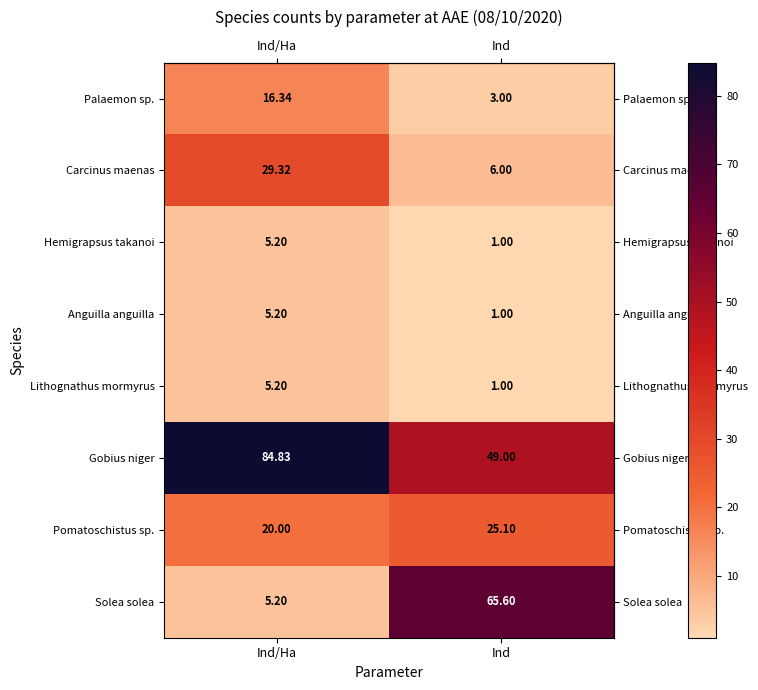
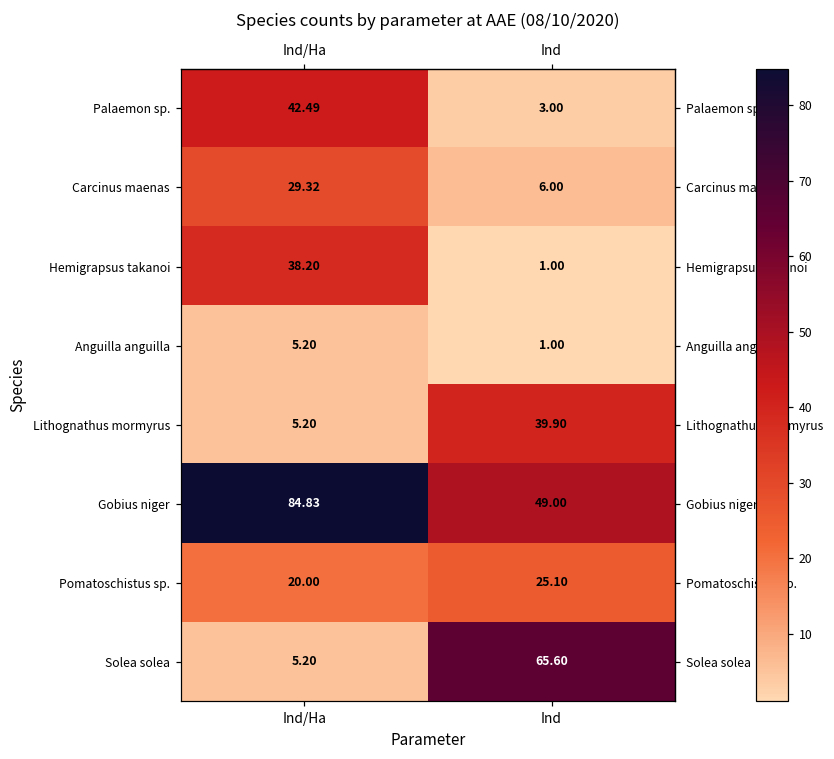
  {
    "Palaemon sp.": {
-     "Ind/Ha": 16.34,
+     "Ind/Ha": 42.49,
      "Ind": 3.00
    },
    "Carcinus maenas": {
      "Ind/Ha": 29.32,
      "Ind": 6.00
    },
    "Hemigrapsus takanoi": {
-     "Ind/Ha": 5.20,
+     "Ind/Ha": 38.20,
      "Ind": 1.00
    },
    "Anguilla anguilla": {
      "Ind/Ha": 5.20,
      "Ind": 1.00
    },
    "Lithognathus mormyrus": {
      "Ind/Ha": 5.20,
-     "Ind": 1.00
+     "Ind": 39.90
    },
    "Gobius niger": {
      "Ind/Ha": 84.83,
      "Ind": 49.00
    },
    "Pomatoschistus sp.": {
      "Ind/Ha": 20.00,
      "Ind": 25.10
    },
    "Solea solea": {
      "Ind/Ha": 5.20,
      "Ind": 65.60
    }
  }
